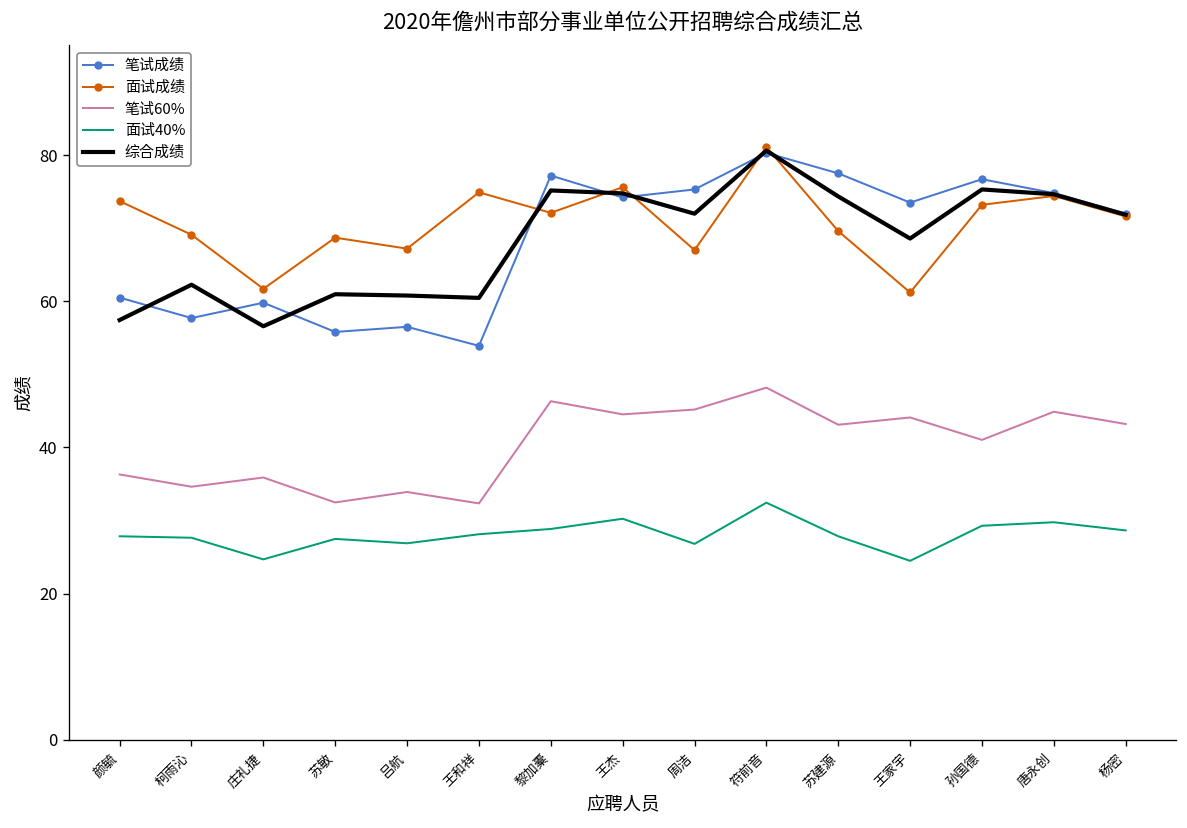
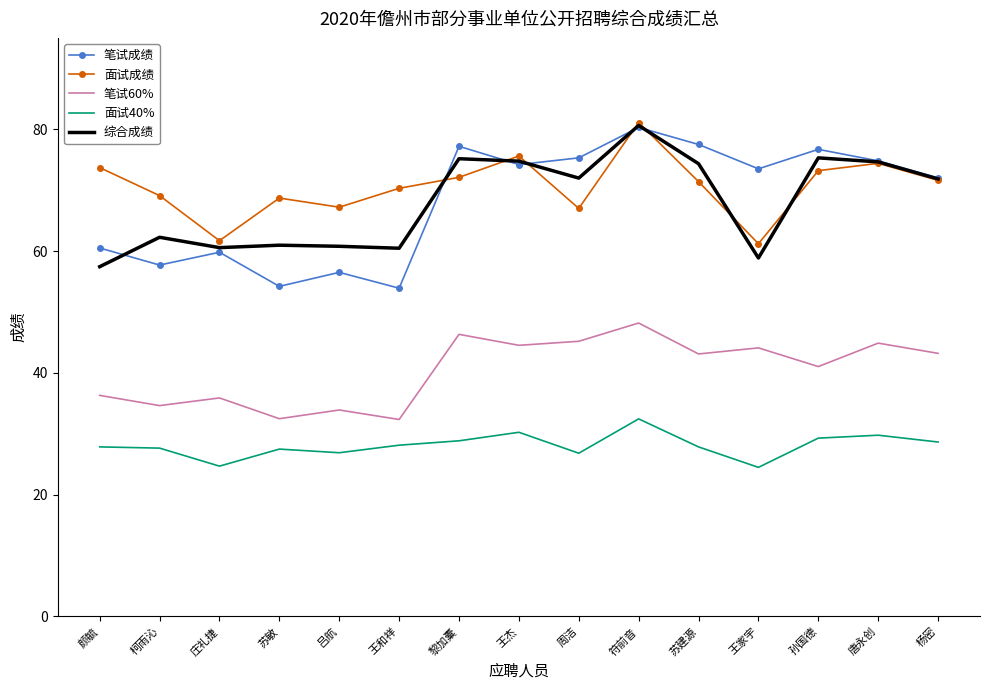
  {
    "笔试成绩": {
      "颜毓": 61,
      "柯雨沁": 58,
      "庄礼捷": 60,
-     "苏敏": 56,
+     "苏敏": 54,
      "吕航": 57,
      "王和祥": 54,
      "黎加橐": 77,
      "王杰": 74,
      "周洁": 75,
      "苏建源": 78,
      "王家宇": 74,
      "孙国德": 77
    },
    "面试成绩": {
      "颜毓": 74,
      "柯雨沁": 69,
      "庄礼捷": 62,
      "苏敏": 69,
      "吕航": 67,
-     "王和祥": 75,
+     "王和祥": 70,
      "黎加橐": 72,
      "王杰": 76,
      "周洁": 67,
      "符前音": 81,
-     "苏建源": 70,
+     "苏建源": 71,
      "王家宇": 61,
      "孙国德": 73
    },
    "笔试60%": {
      "颜毓": 36,
      "柯雨沁": 35,
      "庄礼捷": 36,
      "苏敏": 32,
      "吕航": 34,
      "王和祥": 32,
      "黎加橐": 46,
      "王杰": 45,
      "周洁": 45,
      "符前音": 48,
      "苏建源": 43,
      "王家宇": 44,
      "孙国德": 41,
      "唐永创": 45,
      "杨密": 43
    },
    "面试40%": {
      "颜毓": 28,
      "柯雨沁": 28,
      "庄礼捷": 25,
      "苏敏": 27,
      "吕航": 27,
      "王和祥": 28,
      "黎加橐": 29,
      "王杰": 30,
      "周洁": 27,
      "符前音": 32,
      "苏建源": 28,
      "王家宇": 24,
      "孙国德": 29,
      "唐永创": 30,
      "杨密": 29
    },
    "综合成绩": {
      "颜毓": 57,
      "柯雨沁": 62,
-     "庄礼捷": 57,
+     "庄礼捷": 61,
      "苏敏": 61,
      "吕航": 61,
      "王和祥": 60,
      "黎加橐": 75,
      "王杰": 75,
      "周洁": 72,
      "苏建源": 74,
-     "王家宇": 69,
+     "王家宇": 59,
      "孙国德": 75
    }
  }
